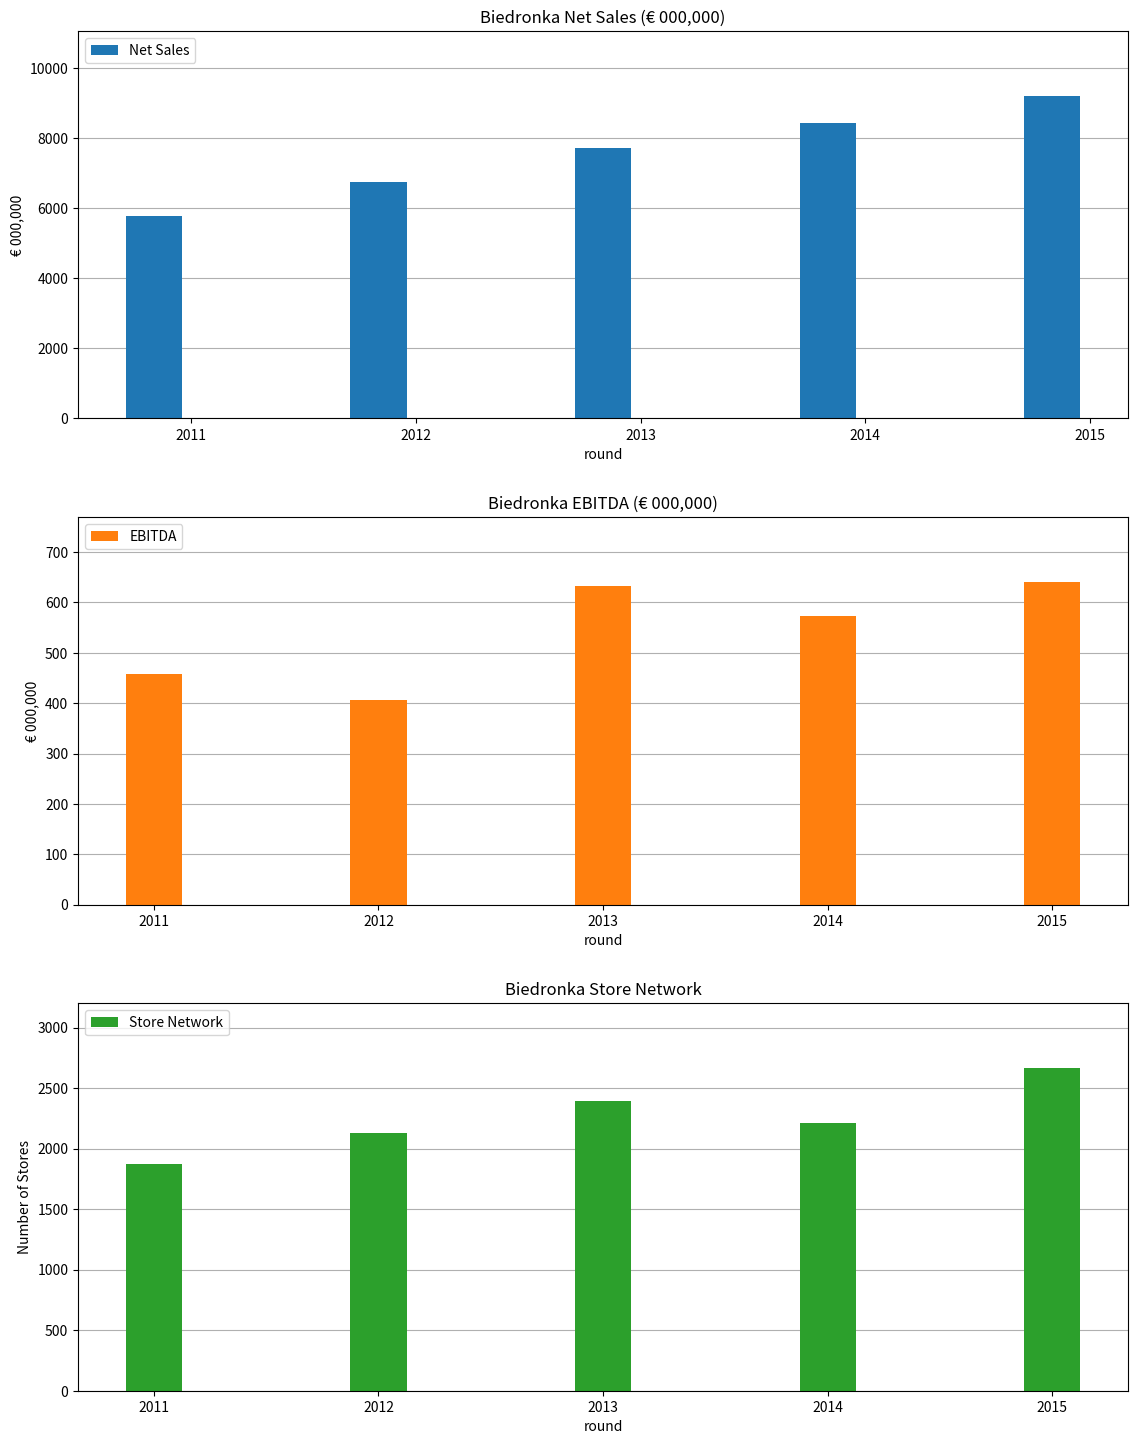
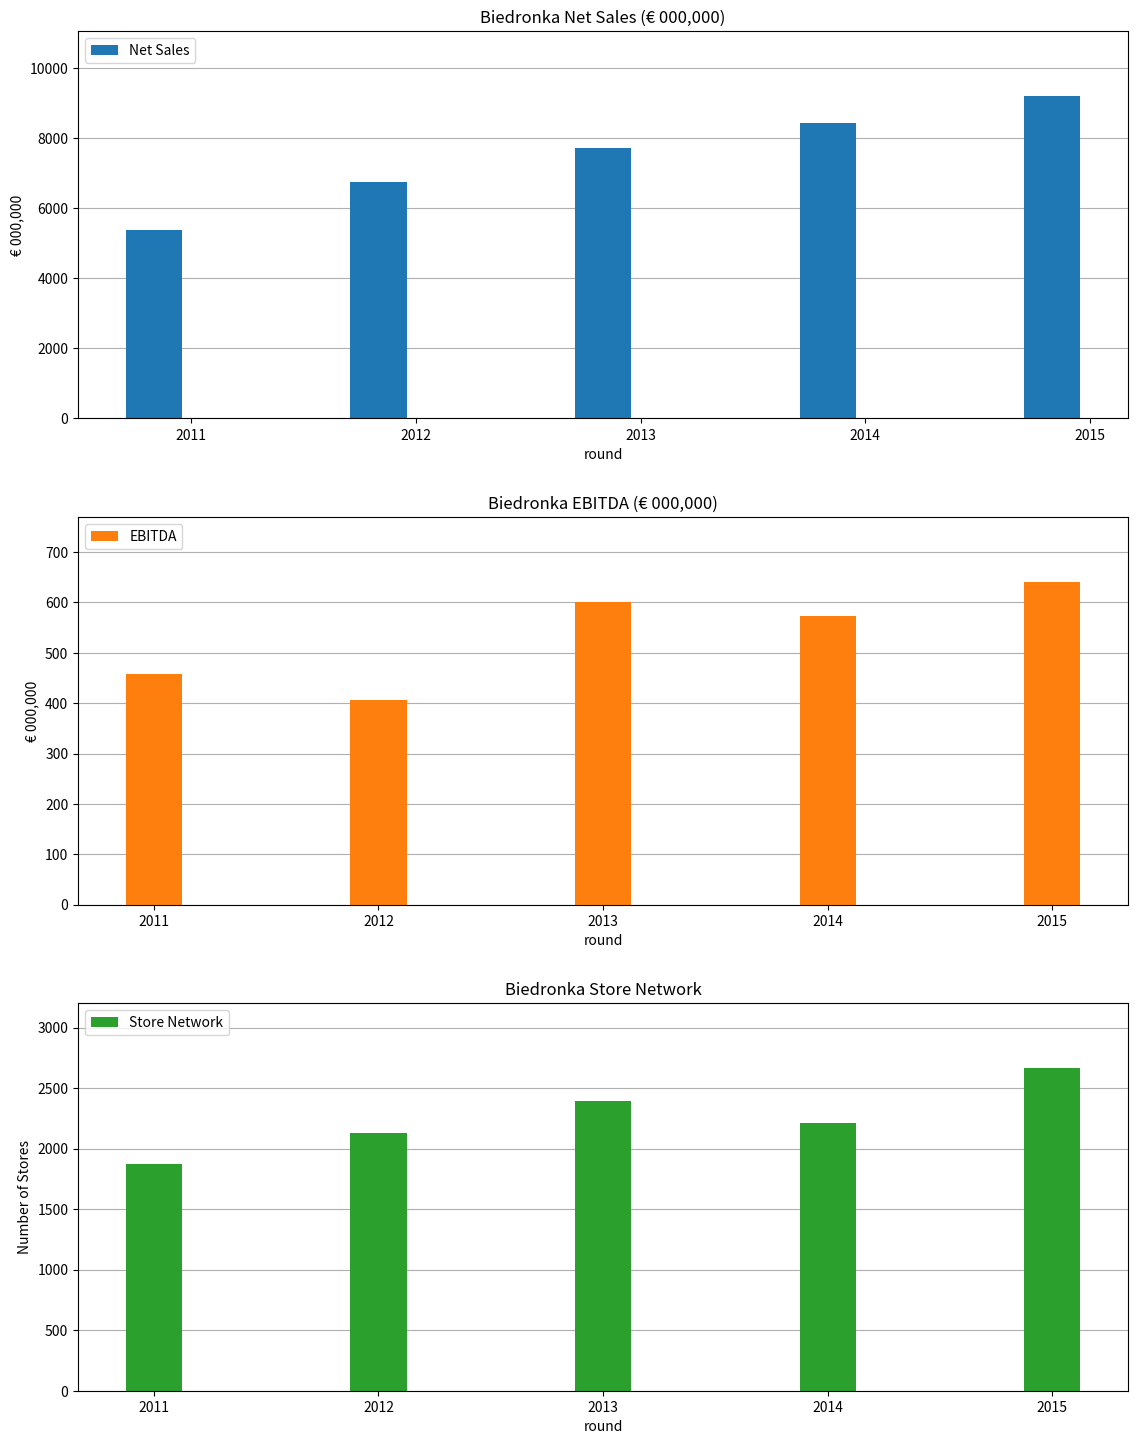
  {
    "Biedronka Net Sales (€ 000,000)": {
-     "2011": 5800,
+     "2011": 5400,
      "2012": 6700,
      "2013": 7700,
      "2014": 8400,
      "2015": 9200
    },
    "Biedronka EBITDA (€ 000,000)": {
      "2011": 460,
      "2012": 410,
-     "2013": 630,
+     "2013": 600,
      "2014": 570,
      "2015": 640
    },
    "Biedronka Store Network": {
      "2011": 1870,
      "2012": 2130,
      "2013": 2390,
      "2014": 2210,
      "2015": 2670
    }
  }
